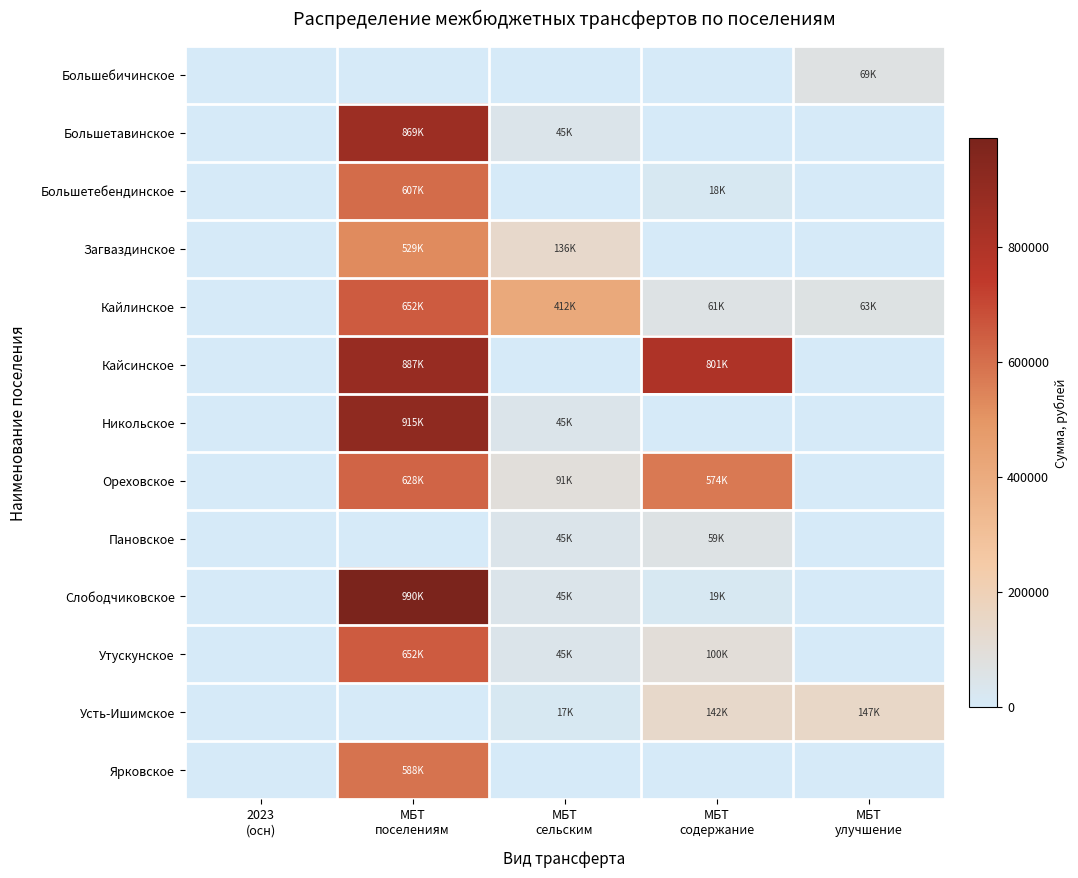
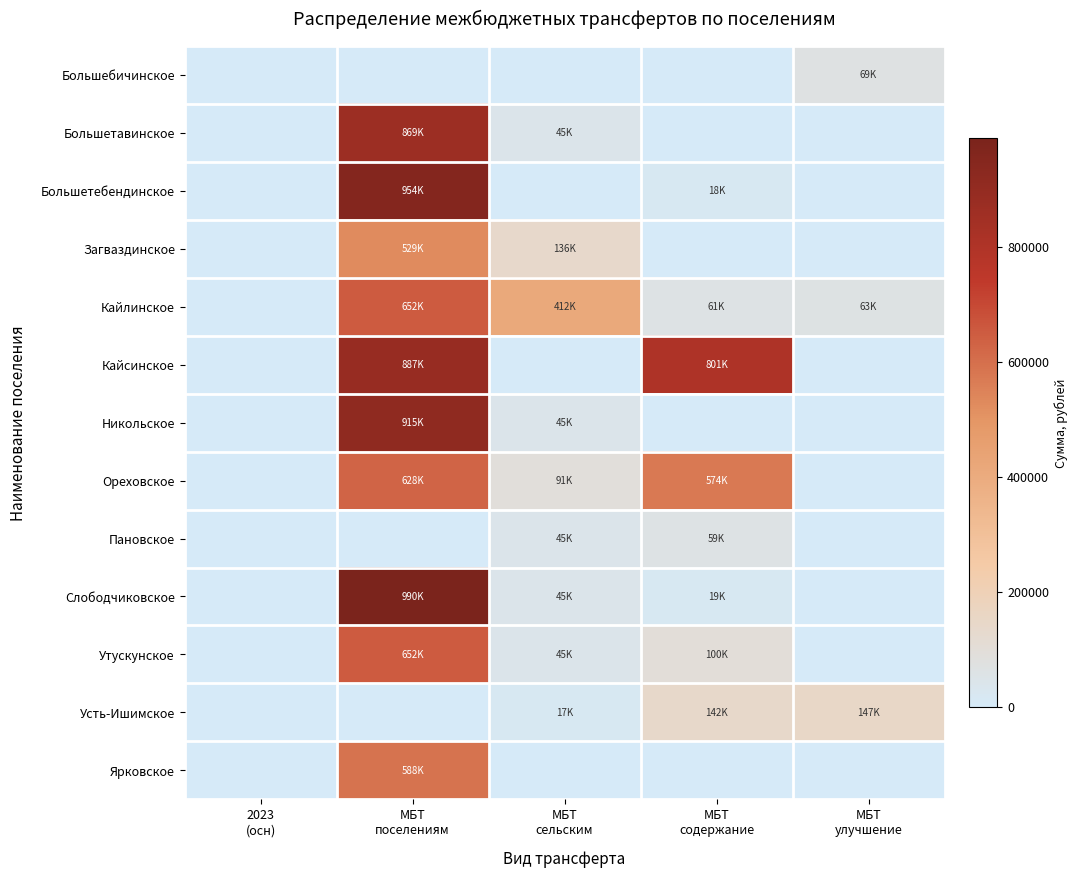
  {
    "Большебичинское": {
      "МБТ улучшение": "69K"
    },
    "Большетавинское": {
      "МБТ поселениям": "869K",
      "МБТ сельским": "45K"
    },
    "Большетебендинское": {
-     "МБТ поселениям": "607K",
+     "МБТ поселениям": "954K",
      "МБТ содержание": "18K"
    },
    "Загваздинское": {
      "МБТ поселениям": "529K",
      "МБТ сельским": "136K"
    },
    "Кайлинское": {
      "МБТ поселениям": "652K",
      "МБТ сельским": "412K",
      "МБТ содержание": "61K",
      "МБТ улучшение": "63K"
    },
    "Кайсинское": {
      "МБТ поселениям": "887K",
      "МБТ содержание": "801K"
    },
    "Никольское": {
      "МБТ поселениям": "915K",
      "МБТ сельским": "45K"
    },
    "Ореховское": {
      "МБТ поселениям": "628K",
      "МБТ сельским": "91K",
      "МБТ содержание": "574K"
    },
    "Пановское": {
      "МБТ сельским": "45K",
      "МБТ содержание": "59K"
    },
    "Слободчиковское": {
      "МБТ поселениям": "990K",
      "МБТ сельским": "45K",
      "МБТ содержание": "19K"
    },
    "Утускунское": {
      "МБТ поселениям": "652K",
      "МБТ сельским": "45K",
      "МБТ содержание": "100K"
    },
    "Усть-Ишимское": {
      "МБТ сельским": "17K",
      "МБТ содержание": "142K",
      "МБТ улучшение": "147K"
    },
    "Ярковское": {
      "МБТ поселениям": "588K"
    }
  }
